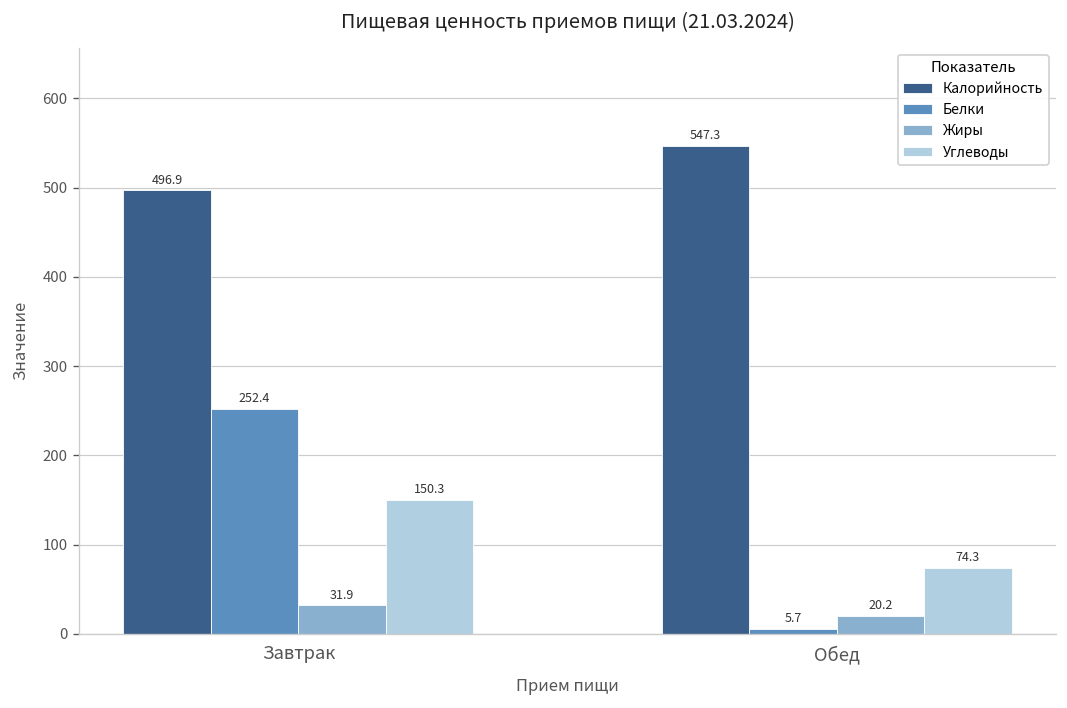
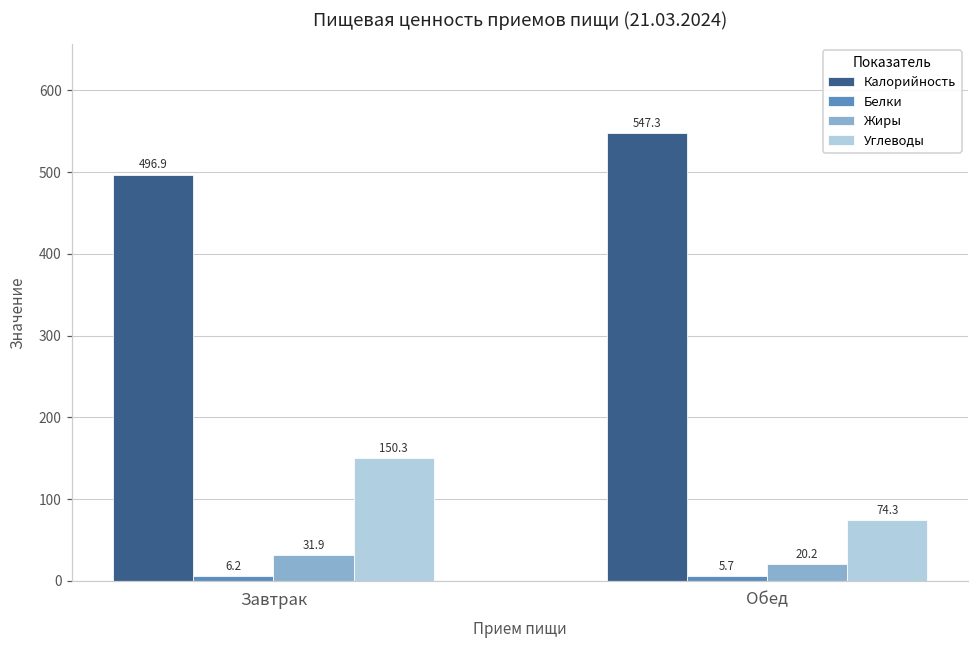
  {
    "Калорийность": {
      "Завтрак": 496.9,
      "Обед": 547.3
    },
    "Белки": {
-     "Завтрак": 252.4,
+     "Завтрак": 6.2,
      "Обед": 5.7
    }
  }
